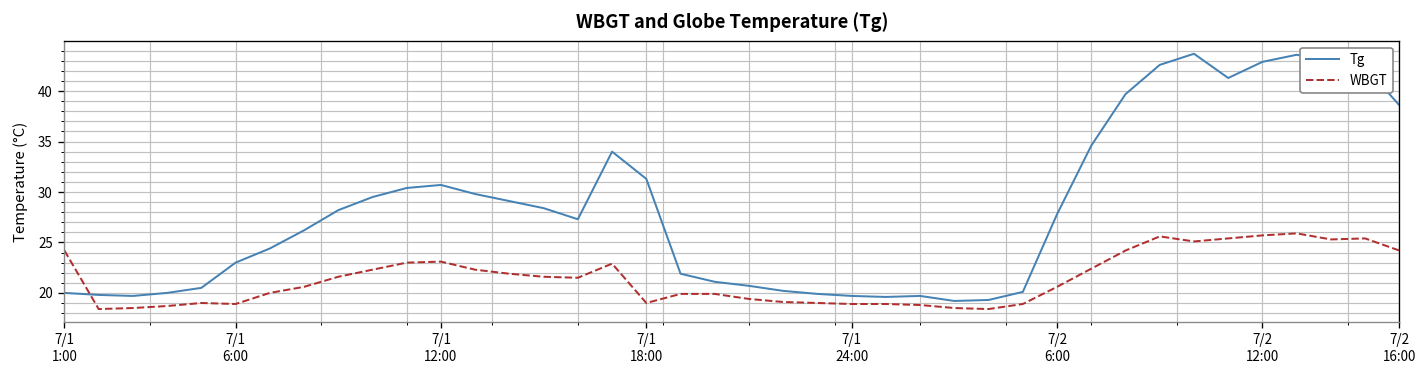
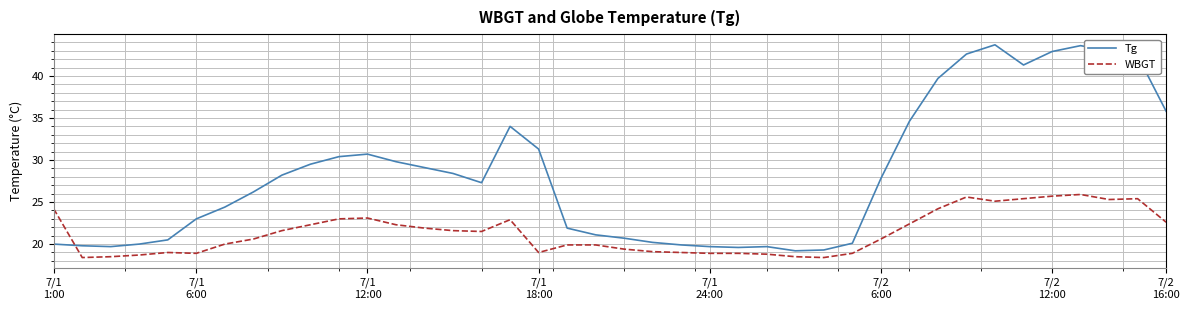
  {
    "Tg": {
      "7/1 1:00": 20,
      "7/1 6:00": 23,
      "7/1 12:00": 31,
      "7/1 18:00": 31,
      "7/1 24:00": 20,
      "7/2 6:00": 28,
      "7/2 12:00": 43,
-     "7/2 16:00": 39
+     "7/2 16:00": 36
    },
    "WBGT": {
      "7/1 1:00": 24,
      "7/1 6:00": 19,
      "7/1 12:00": 23,
      "7/1 18:00": 19,
      "7/1 24:00": 19,
      "7/2 6:00": 21,
      "7/2 12:00": 26,
-     "7/2 16:00": 24
+     "7/2 16:00": 23
    }
  }
